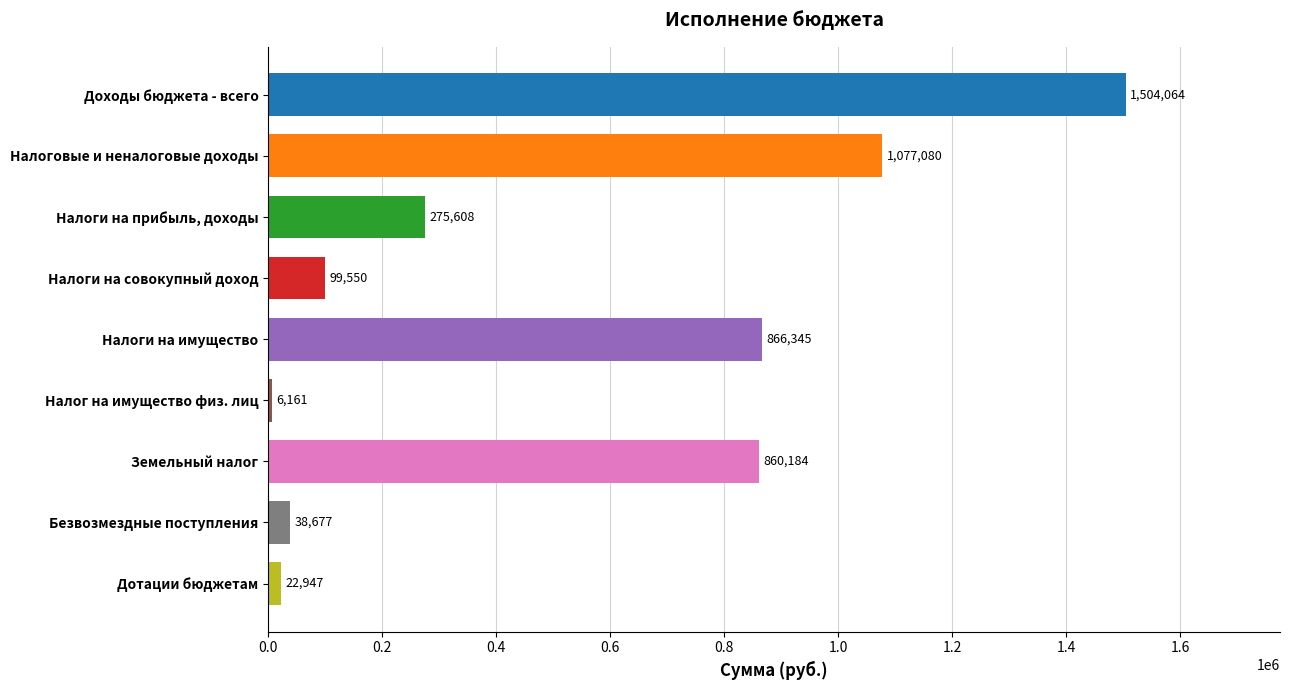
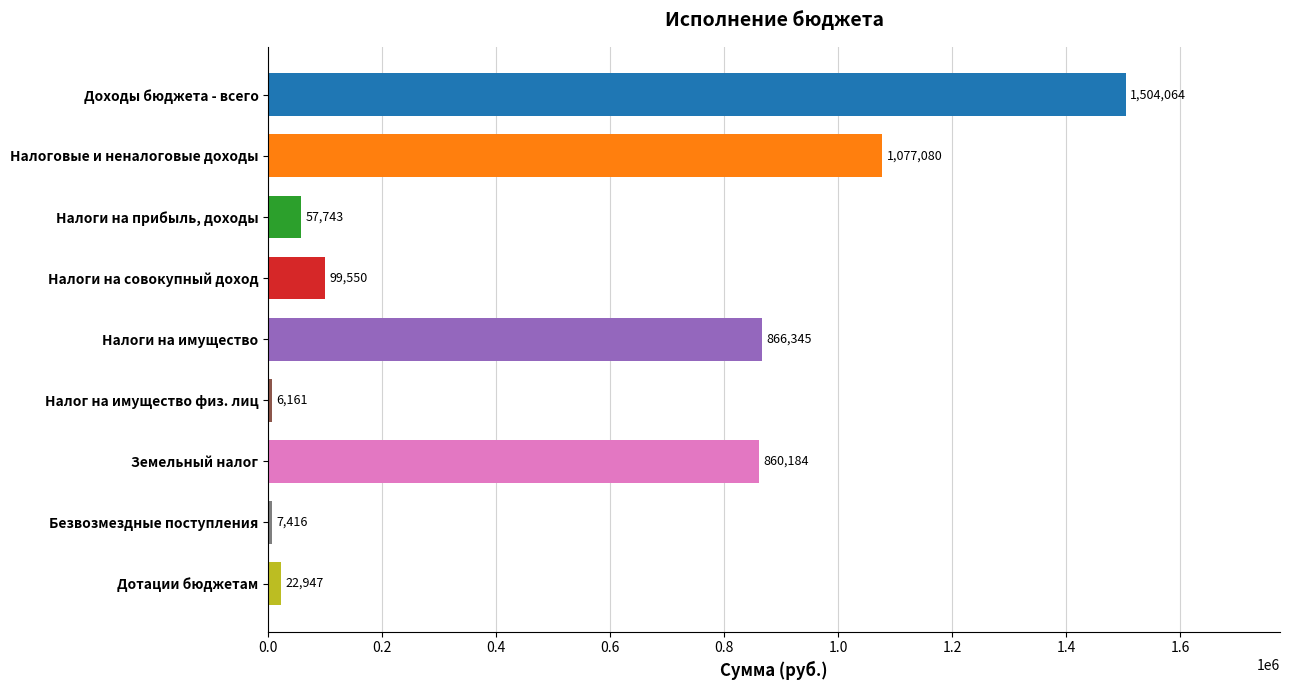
  {
    "Доходы бюджета - всего": "1,504,064",
    "Налоговые и неналоговые доходы": "1,077,080",
-   "Налоги на прибыль, доходы": "275,608",
+   "Налоги на прибыль, доходы": "57,743",
    "Налоги на совокупный доход": "99,550",
    "Налоги на имущество": "866,345",
    "Налог на имущество физ. лиц": "6,161",
    "Земельный налог": "860,184",
-   "Безвозмездные поступления": "38,677",
+   "Безвозмездные поступления": "7,416",
    "Дотации бюджетам": "22,947"
  }
